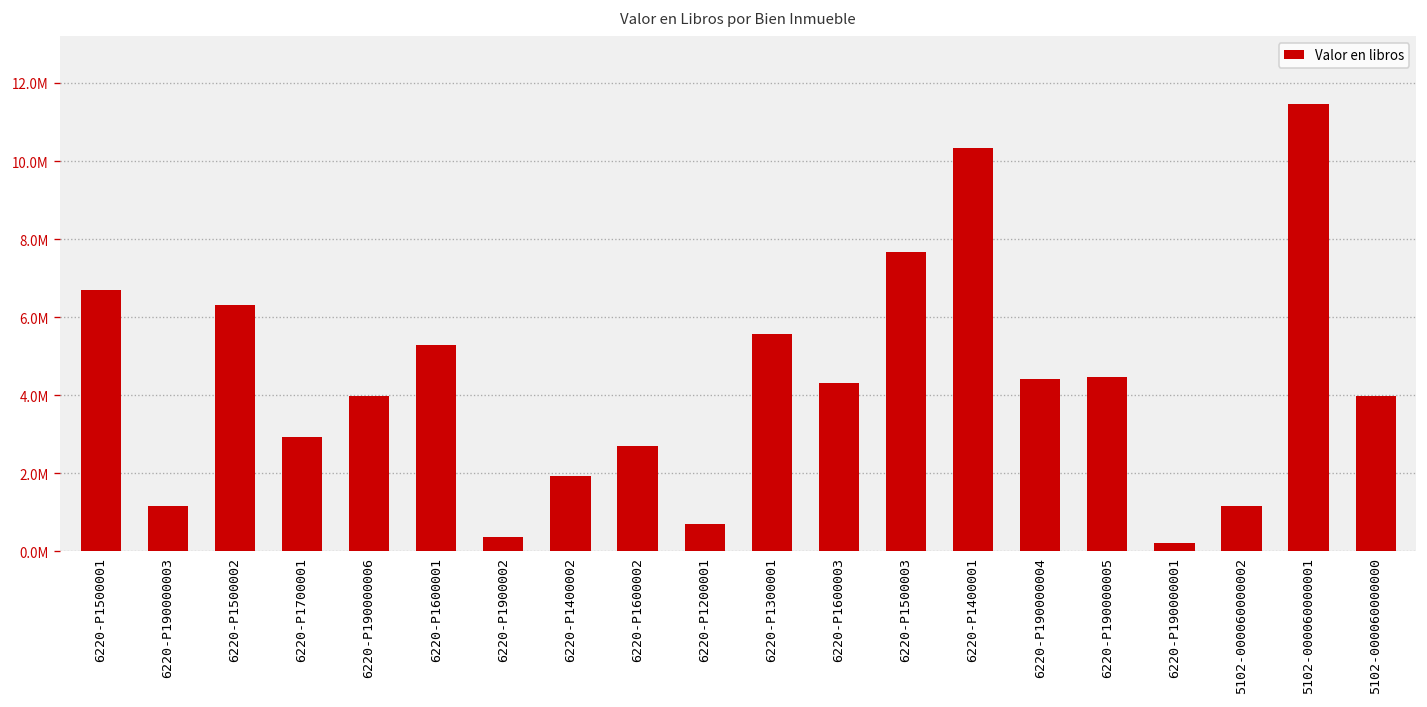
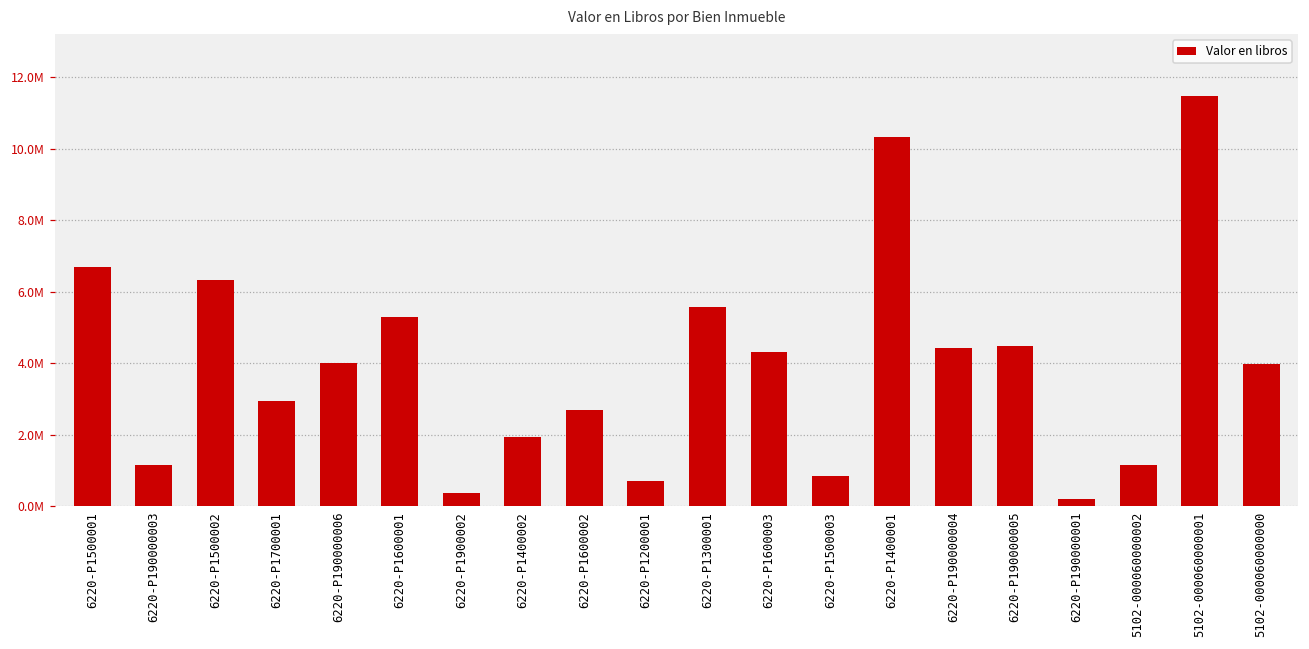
  {
    "6220-P1500001": 6700000,
    "6220-P190000003": 1200000,
    "6220-P1500002": 6300000,
    "6220-P1700001": 2900000,
    "6220-P190000006": 4000000,
    "6220-P1600001": 5300000,
    "6220-P1900002": 400000,
    "6220-P1400002": 1900000,
    "6220-P1600002": 2700000,
    "6220-P1200001": 700000,
    "6220-P1300001": 5600000,
    "6220-P1600003": 4300000,
-   "6220-P1500003": 7700000,
+   "6220-P1500003": 800000,
    "6220-P1400001": 10300000,
    "6220-P190000004": 4400000,
    "6220-P190000005": 4500000,
    "6220-P190000001": 200000,
    "5102-000060000002": 1200000,
    "5102-000060000001": 11500000,
    "5102-000060000000": 4000000
  }
